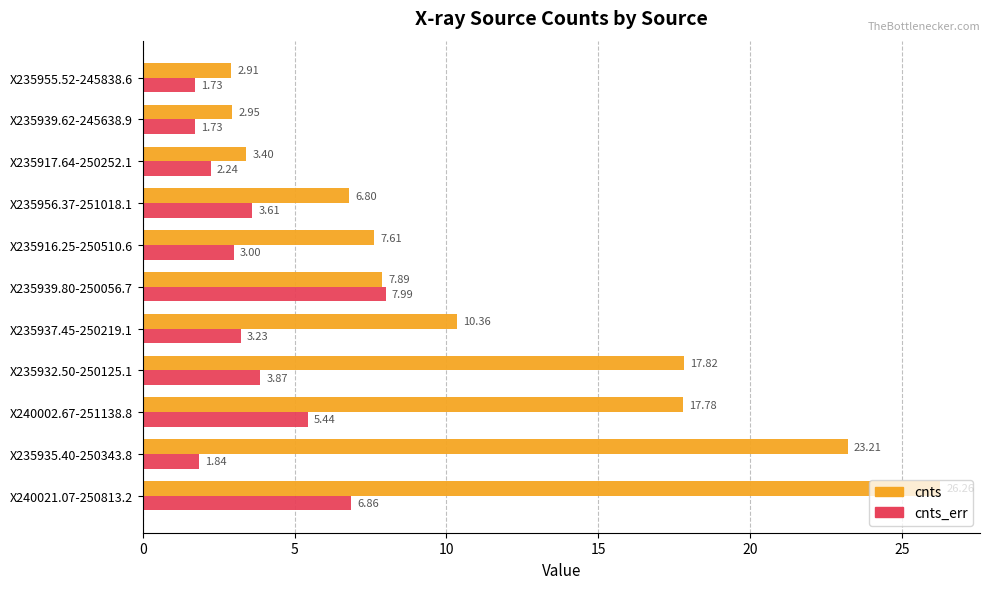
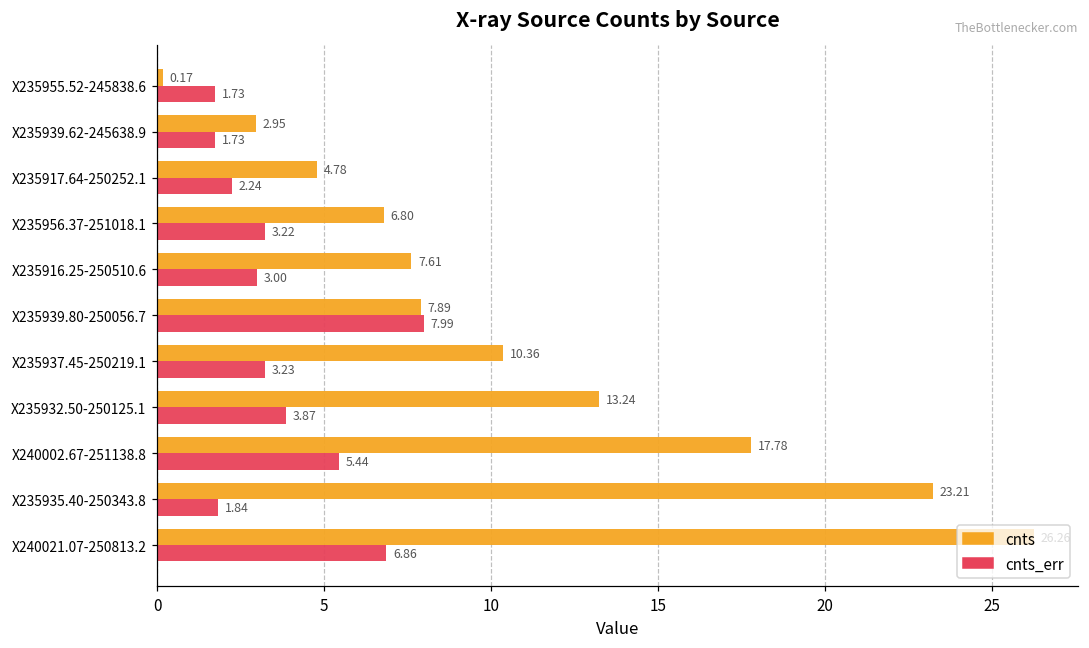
  {
    "cnts": {
-     "X235955.52-245838.6": 2.91,
+     "X235955.52-245838.6": 0.17,
      "X235939.62-245638.9": 2.95,
-     "X235917.64-250252.1": 3.40,
+     "X235917.64-250252.1": 4.78,
      "X235956.37-251018.1": 6.80,
      "X235916.25-250510.6": 7.61,
      "X235939.80-250056.7": 7.89,
      "X235937.45-250219.1": 10.36,
-     "X235932.50-250125.1": 17.82,
+     "X235932.50-250125.1": 13.24,
      "X240002.67-251138.8": 17.78,
      "X235935.40-250343.8": 23.21
    },
    "cnts_err": {
      "X235955.52-245838.6": 1.73,
      "X235939.62-245638.9": 1.73,
      "X235917.64-250252.1": 2.24,
-     "X235956.37-251018.1": 3.61,
+     "X235956.37-251018.1": 3.22,
      "X235916.25-250510.6": 3.00,
      "X235939.80-250056.7": 7.99,
      "X235937.45-250219.1": 3.23,
      "X235932.50-250125.1": 3.87,
      "X240002.67-251138.8": 5.44,
      "X235935.40-250343.8": 1.84,
      "X240021.07-250813.2": 6.86
    }
  }
